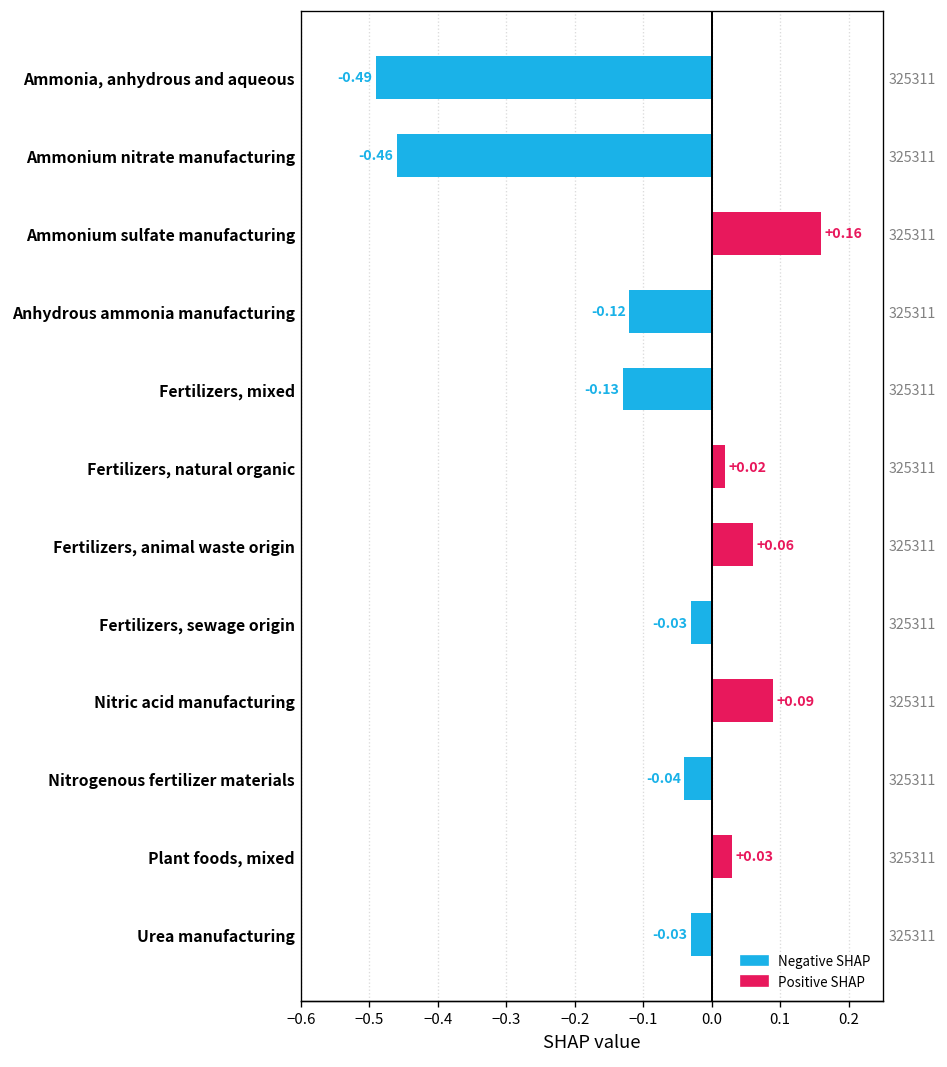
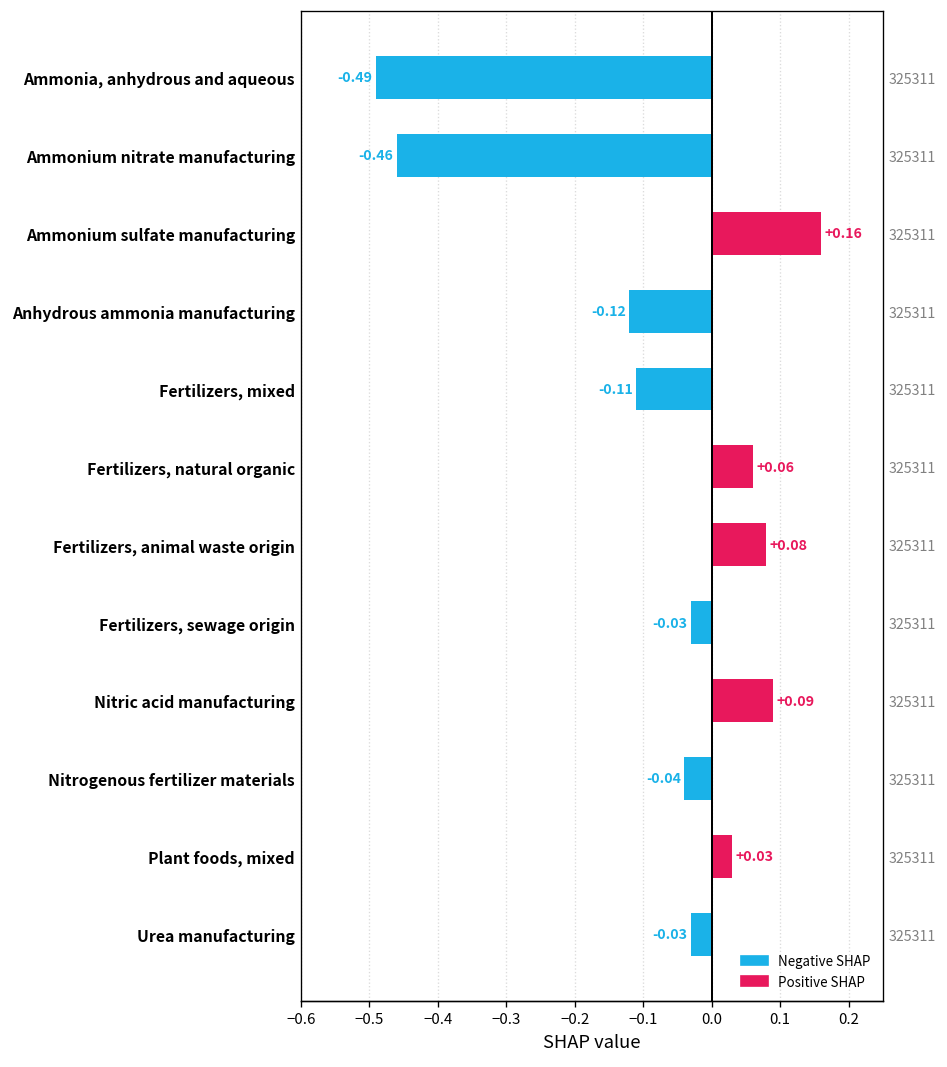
  {
    "Ammonia, anhydrous and aqueous": "-0.49",
    "Ammonium nitrate manufacturing": "-0.46",
    "Ammonium sulfate manufacturing": "+0.16",
    "Anhydrous ammonia manufacturing": "-0.12",
-   "Fertilizers, mixed": "-0.13",
-   "Fertilizers, natural organic": "+0.02",
-   "Fertilizers, animal waste origin": "+0.06",
+   "Fertilizers, mixed": "-0.11",
+   "Fertilizers, natural organic": "+0.06",
+   "Fertilizers, animal waste origin": "+0.08",
    "Fertilizers, sewage origin": "-0.03",
    "Nitric acid manufacturing": "+0.09",
    "Nitrogenous fertilizer materials": "-0.04",
    "Plant foods, mixed": "+0.03",
    "Urea manufacturing": "-0.03"
  }
